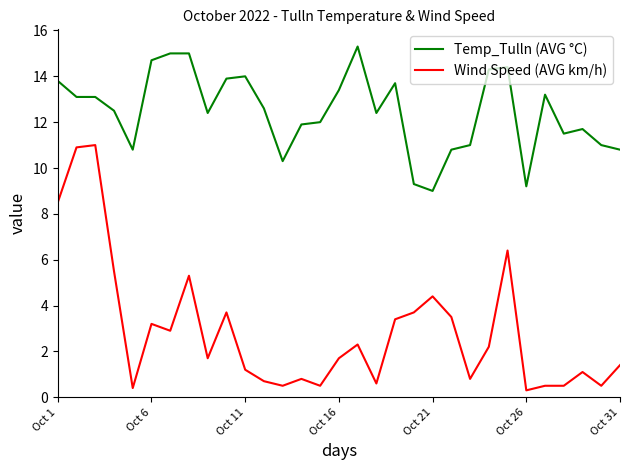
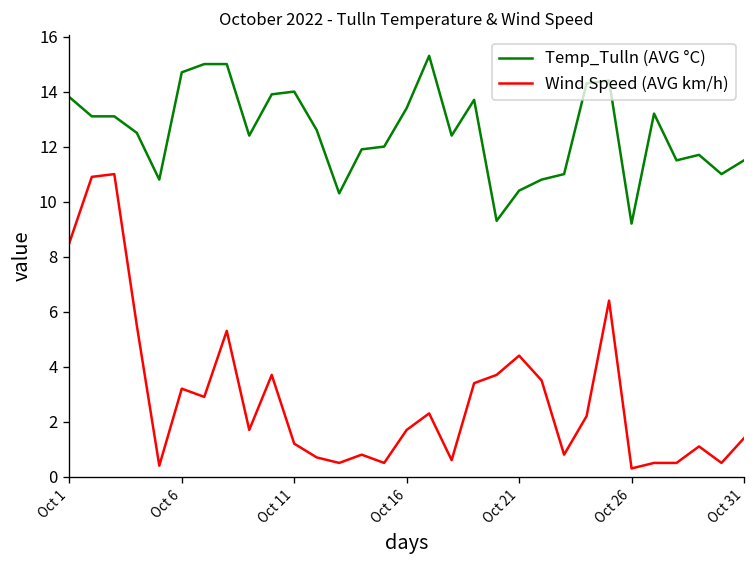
  {
    "Temp_Tulln (AVG °C)": {
      "Oct 1": 13.8,
      "Oct 6": 14.7,
      "Oct 11": 14.0,
      "Oct 16": 13.4,
-     "Oct 21": 9.0,
+     "Oct 21": 10.4,
      "Oct 26": 9.2,
-     "Oct 31": 10.8
+     "Oct 31": 11.5
    },
    "Wind Speed (AVG km/h)": {
      "Oct 1": 8.5,
      "Oct 6": 3.2,
      "Oct 11": 1.2,
      "Oct 16": 1.7,
      "Oct 21": 4.4,
      "Oct 26": 0.3,
      "Oct 31": 1.4
    }
  }
